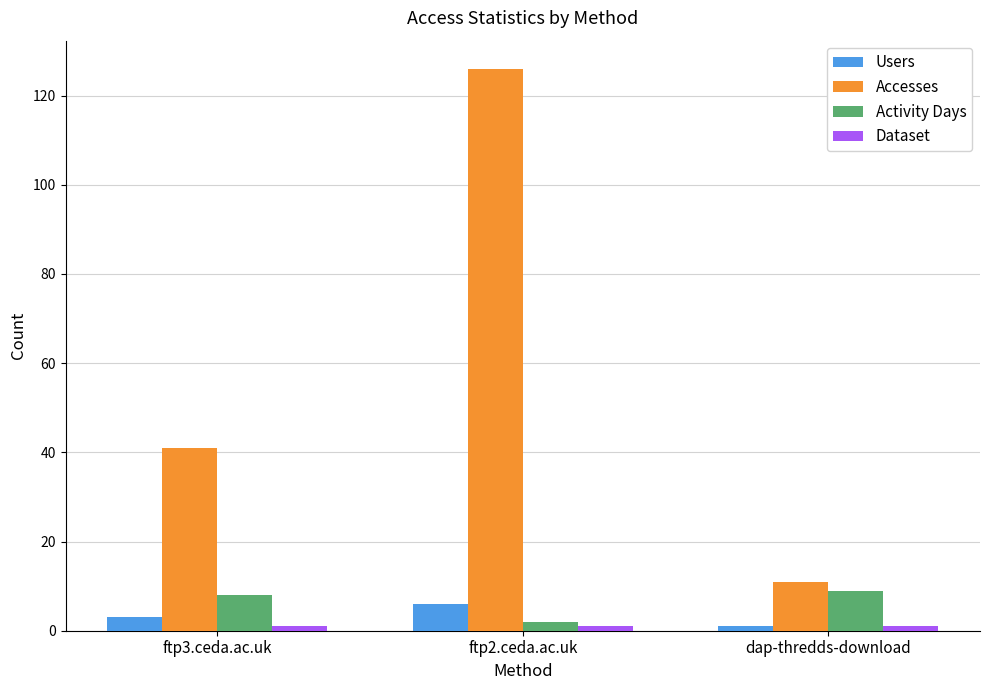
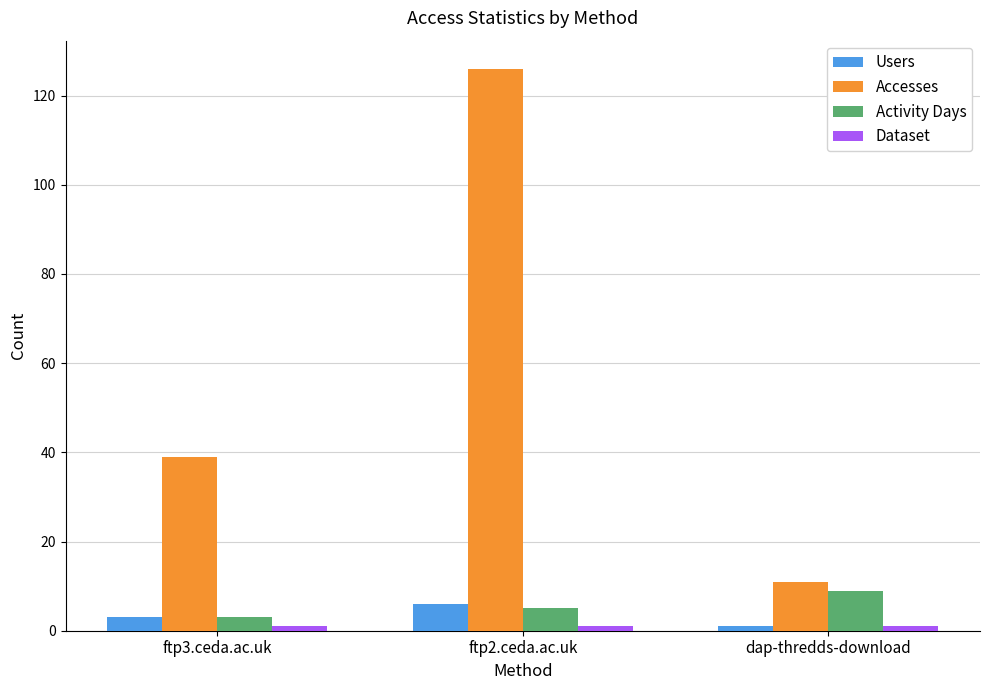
  {
    "Users": {
      "ftp3.ceda.ac.uk": 3,
      "ftp2.ceda.ac.uk": 6,
      "dap-thredds-download": 1
    },
    "Accesses": {
-     "ftp3.ceda.ac.uk": 41,
+     "ftp3.ceda.ac.uk": 39,
      "ftp2.ceda.ac.uk": 126,
      "dap-thredds-download": 11
    },
    "Activity Days": {
-     "ftp3.ceda.ac.uk": 8,
-     "ftp2.ceda.ac.uk": 2,
+     "ftp3.ceda.ac.uk": 3,
+     "ftp2.ceda.ac.uk": 5,
      "dap-thredds-download": 9
    },
    "Dataset": {
      "ftp3.ceda.ac.uk": 1,
      "ftp2.ceda.ac.uk": 1,
      "dap-thredds-download": 1
    }
  }
